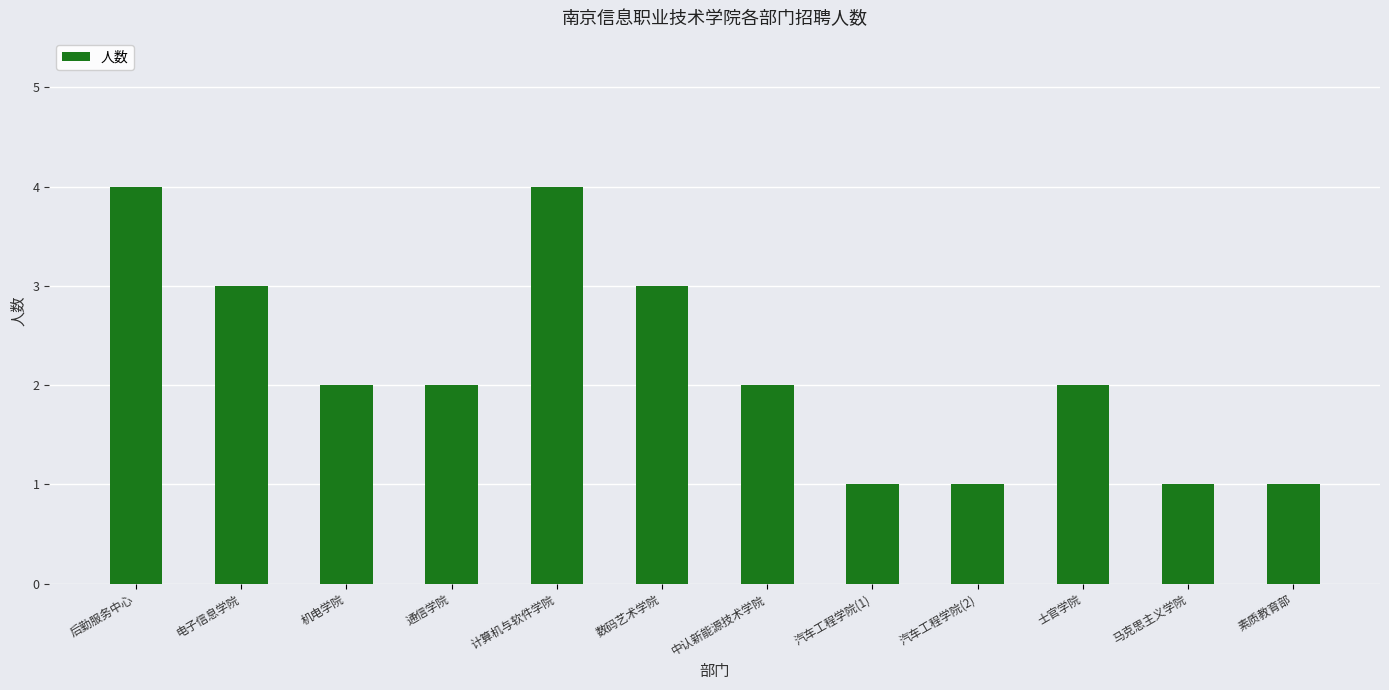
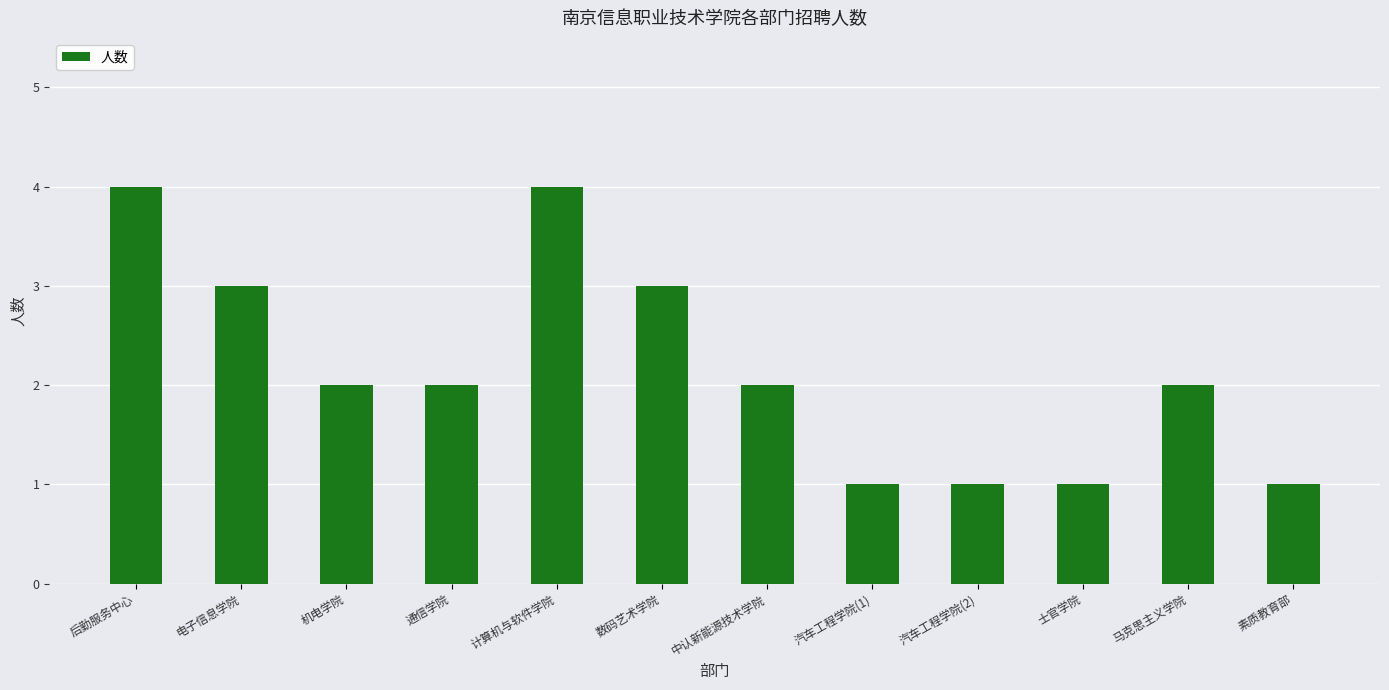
  {
    "后勤服务中心": 4,
    "电子信息学院": 3,
    "机电学院": 2,
    "通信学院": 2,
    "计算机与软件学院": 4,
    "数码艺术学院": 3,
    "中认新能源技术学院": 2,
    "汽车工程学院(1)": 1,
    "汽车工程学院(2)": 1,
-   "士官学院": 2,
-   "马克思主义学院": 1,
+   "士官学院": 1,
+   "马克思主义学院": 2,
    "素质教育部": 1
  }
